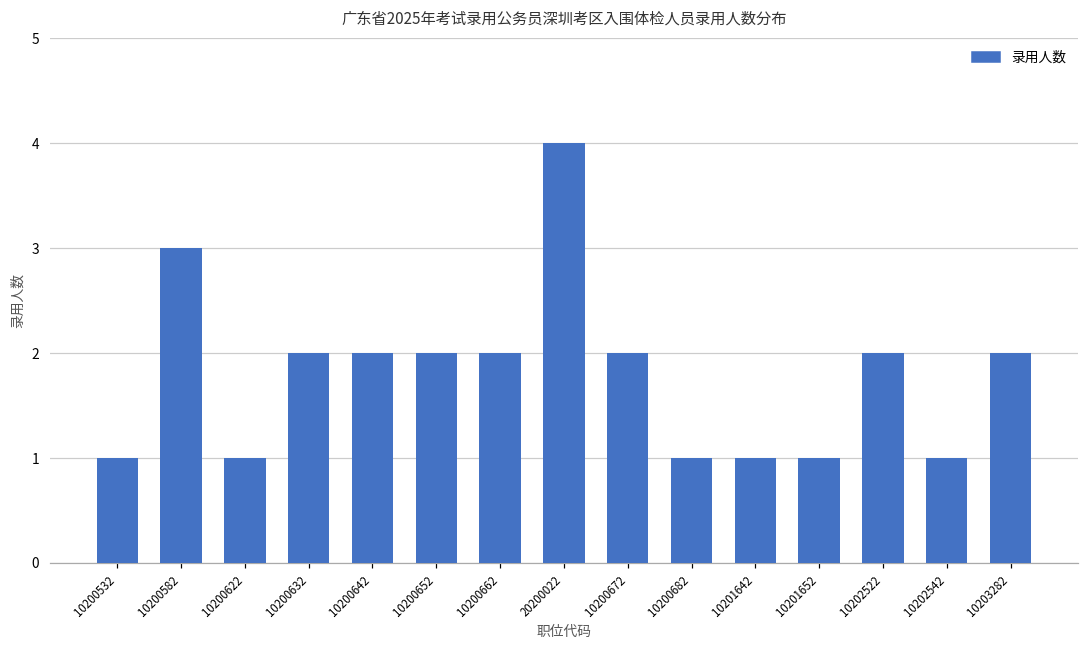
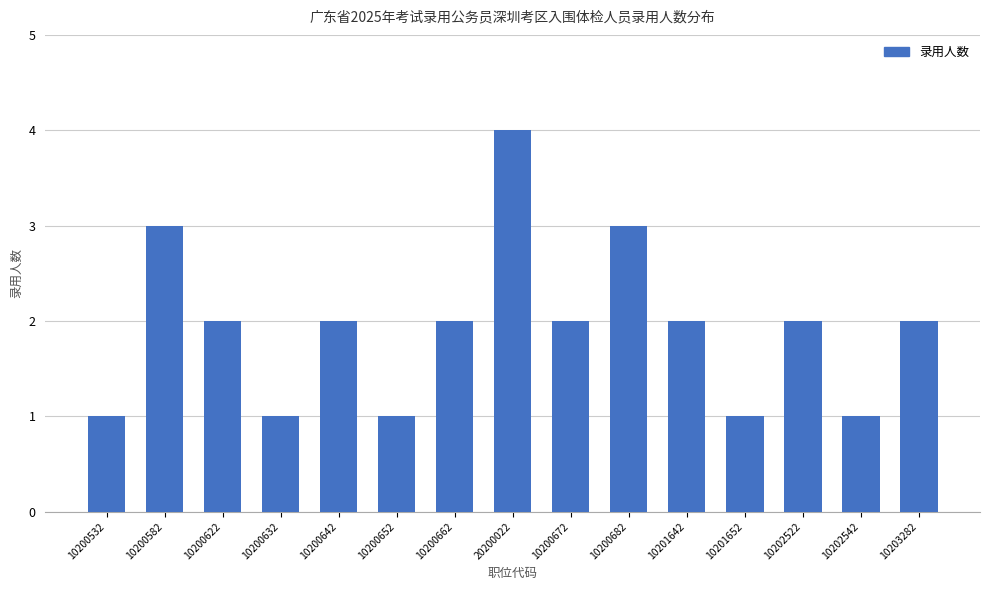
  {
    "10200532": 1,
    "10200582": 3,
-   "10200622": 1,
-   "10200632": 2,
+   "10200622": 2,
+   "10200632": 1,
    "10200642": 2,
-   "10200652": 2,
+   "10200652": 1,
    "10200662": 2,
    "20200022": 4,
    "10200672": 2,
-   "10200682": 1,
-   "10201642": 1,
+   "10200682": 3,
+   "10201642": 2,
    "10201652": 1,
    "10202522": 2,
    "10202542": 1,
    "10203282": 2
  }
